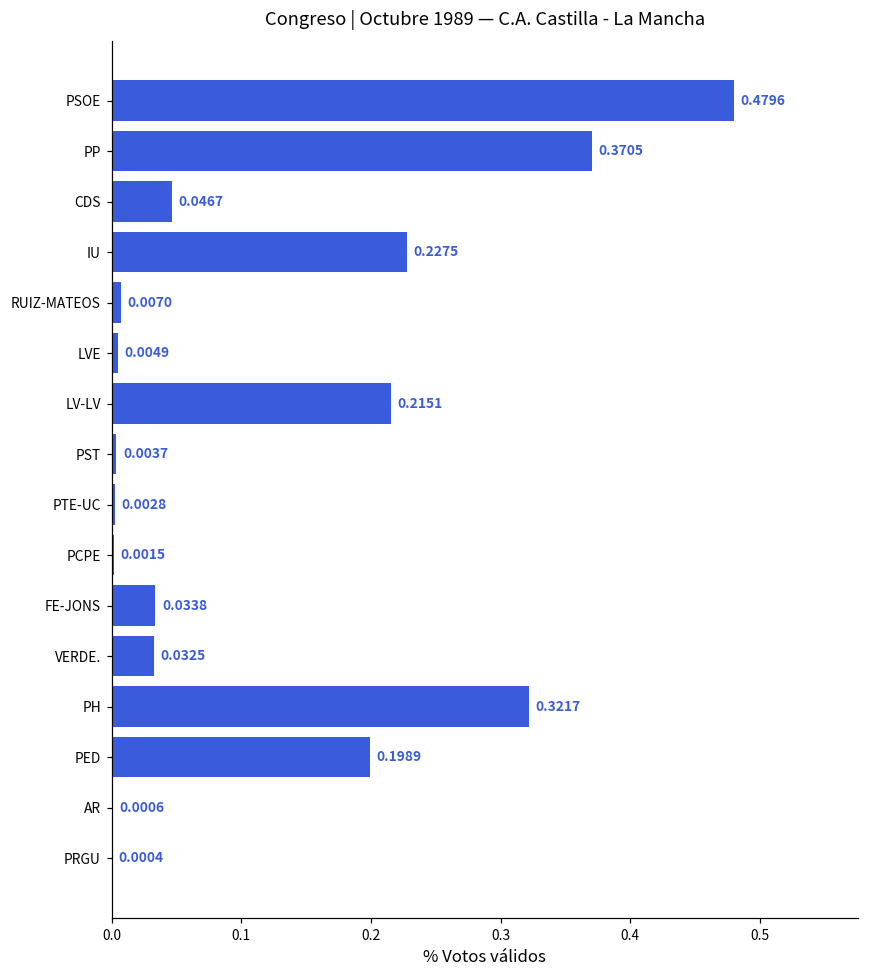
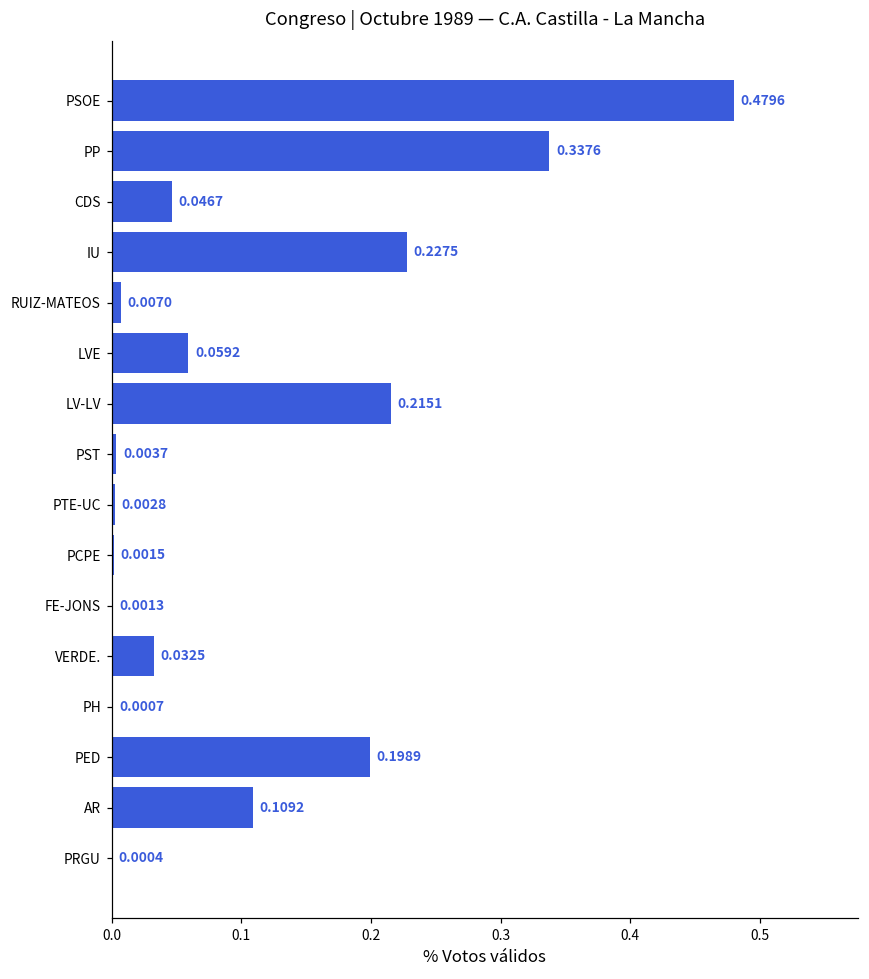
  {
    "PSOE": 0.4796,
-   "PP": 0.3705,
+   "PP": 0.3376,
    "CDS": 0.0467,
    "IU": 0.2275,
    "RUIZ-MATEOS": 0.0070,
-   "LVE": 0.0049,
+   "LVE": 0.0592,
    "LV-LV": 0.2151,
    "PST": 0.0037,
    "PTE-UC": 0.0028,
    "PCPE": 0.0015,
-   "FE-JONS": 0.0338,
+   "FE-JONS": 0.0013,
    "VERDE.": 0.0325,
-   "PH": 0.3217,
+   "PH": 0.0007,
    "PED": 0.1989,
-   "AR": 0.0006,
+   "AR": 0.1092,
    "PRGU": 0.0004
  }
